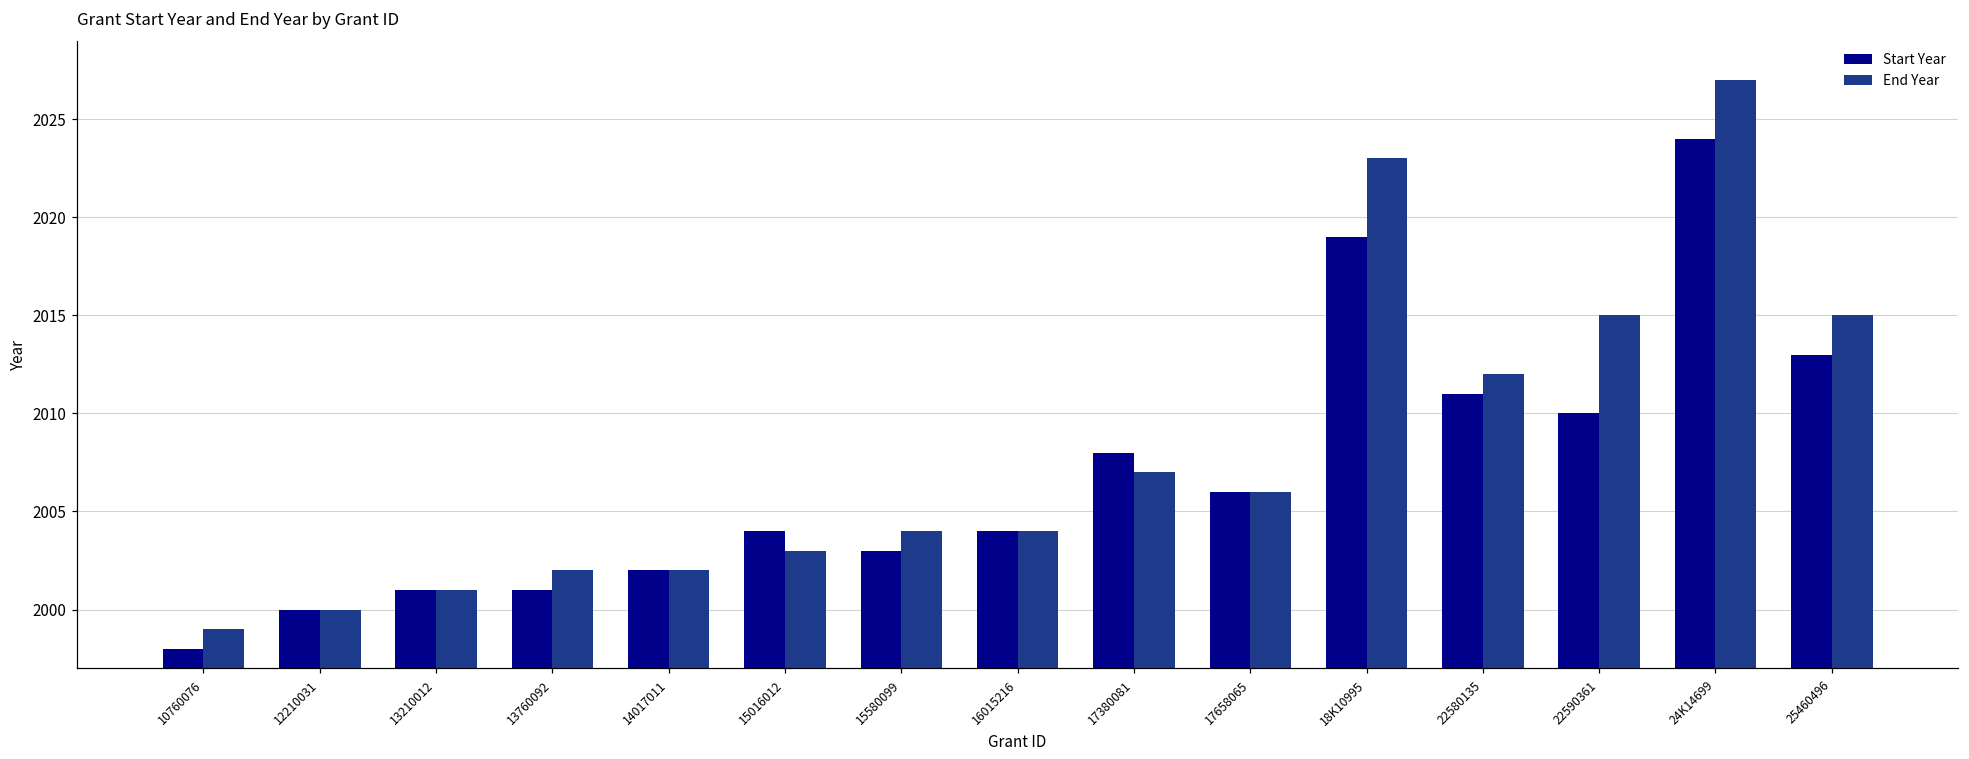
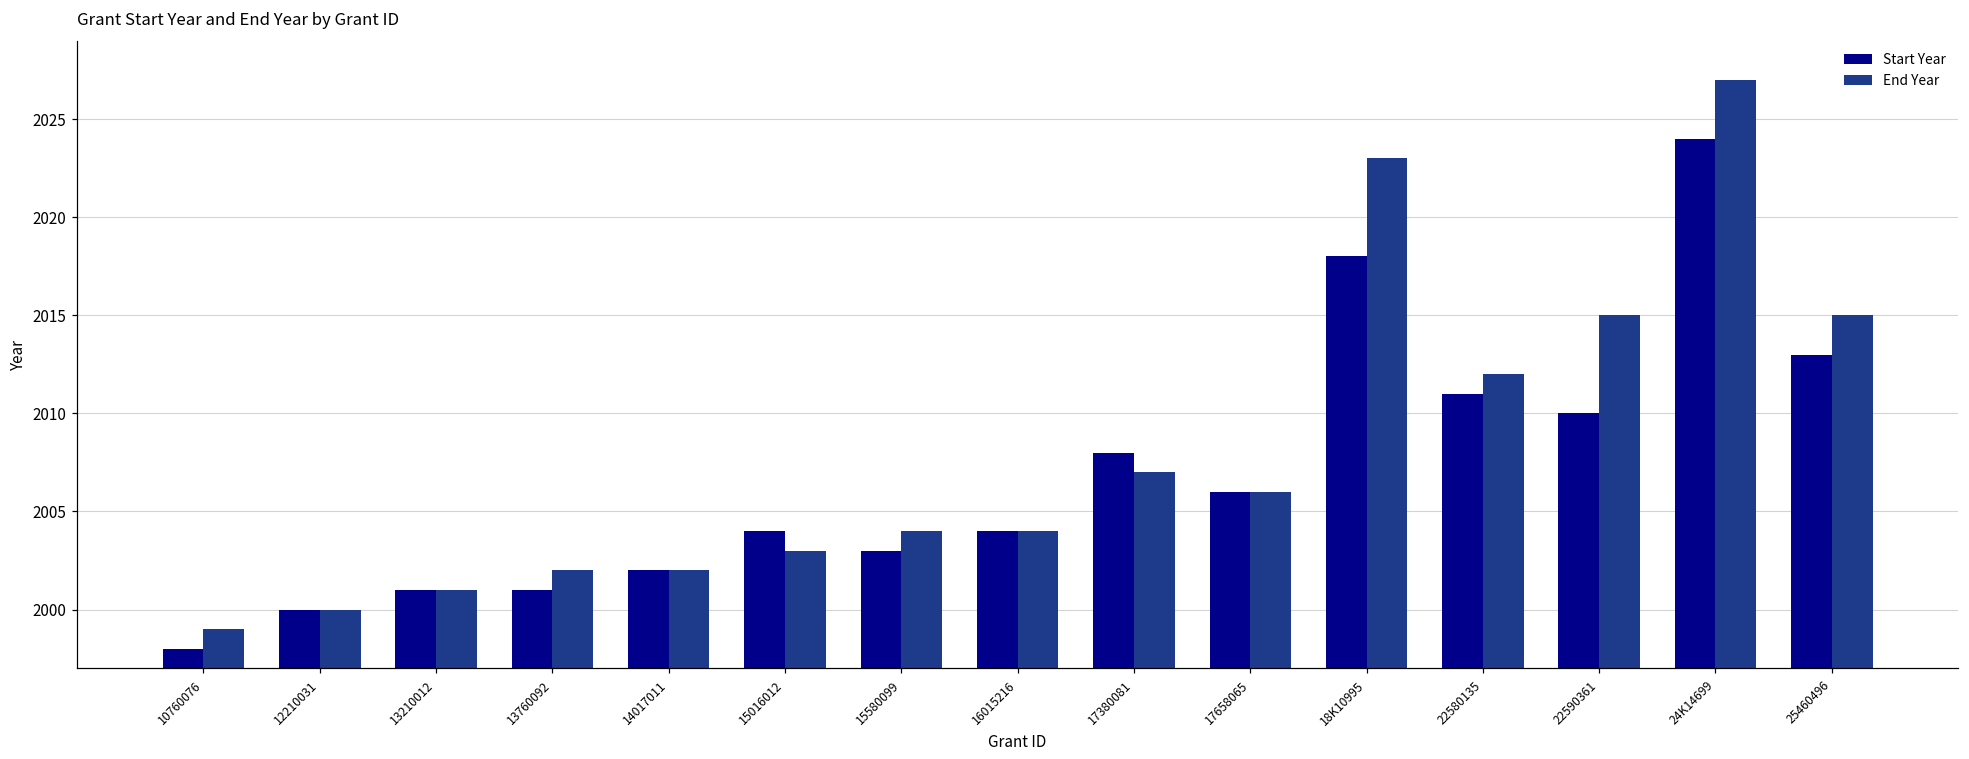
  {
    "Start Year": {
      "10760076": 1998,
      "12210031": 2000,
      "13210012": 2001,
      "13760092": 2001,
      "14017011": 2002,
      "15016012": 2004,
      "15580099": 2003,
      "16015216": 2004,
      "17380081": 2008,
      "17658065": 2006,
-     "18K10995": 2019,
+     "18K10995": 2018,
      "22580135": 2011,
      "22590361": 2010,
      "24K14699": 2024,
      "25460496": 2013
    },
    "End Year": {
      "10760076": 1999,
      "12210031": 2000,
      "13210012": 2001,
      "13760092": 2002,
      "14017011": 2002,
      "15016012": 2003,
      "15580099": 2004,
      "16015216": 2004,
      "17380081": 2007,
      "17658065": 2006,
      "18K10995": 2023,
      "22580135": 2012,
      "22590361": 2015,
      "24K14699": 2027,
      "25460496": 2015
    }
  }
